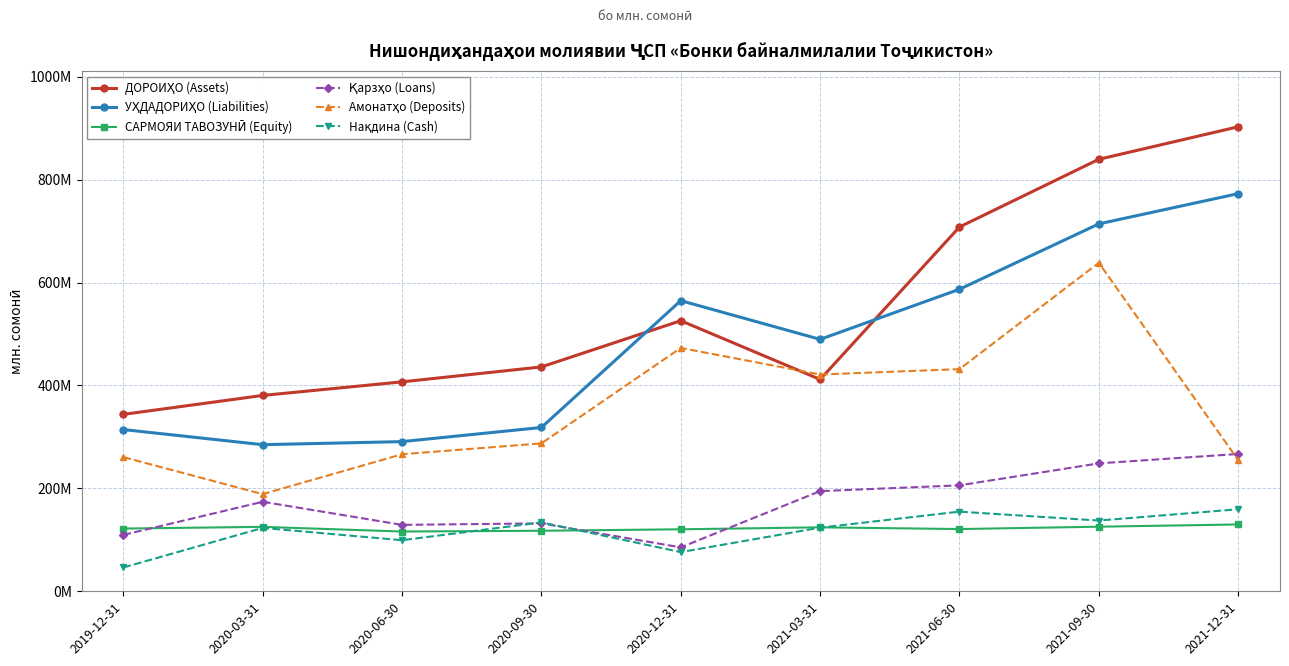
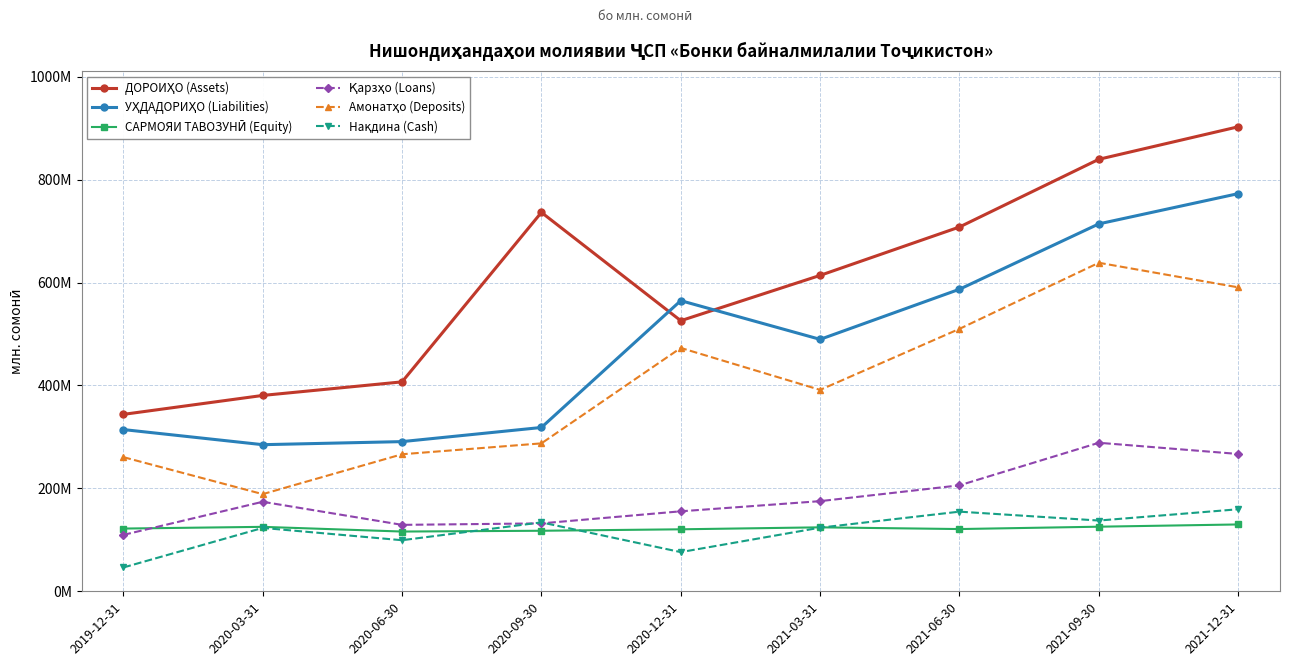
  {
    "ДОРОИҲО (Assets)": {
      "2019-12-31": 340000000,
      "2020-03-31": 380000000,
      "2020-06-30": 410000000,
-     "2020-09-30": 440000000,
+     "2020-09-30": 740000000,
      "2020-12-31": 530000000,
-     "2021-03-31": 410000000,
+     "2021-03-31": 610000000,
      "2021-06-30": 710000000,
      "2021-09-30": 840000000,
      "2021-12-31": 900000000
    },
    "УҲДАДОРИҲО (Liabilities)": {
      "2019-12-31": 310000000,
      "2020-03-31": 280000000,
      "2020-06-30": 290000000,
      "2020-09-30": 320000000,
      "2020-12-31": 560000000,
      "2021-03-31": 490000000,
      "2021-06-30": 590000000,
      "2021-09-30": 710000000,
      "2021-12-31": 770000000
    },
    "Қарзҳо (Loans)": {
      "2019-12-31": 110000000,
      "2020-03-31": 170000000,
      "2020-06-30": 130000000,
-     "2020-12-31": 90000000,
-     "2021-03-31": 190000000,
+     "2020-12-31": 160000000,
+     "2021-03-31": 180000000,
      "2021-06-30": 210000000,
-     "2021-09-30": 250000000,
+     "2021-09-30": 290000000,
      "2021-12-31": 270000000
    },
    "Амонатҳо (Deposits)": {
      "2019-12-31": 260000000,
      "2020-03-31": 190000000,
      "2020-06-30": 270000000,
      "2020-09-30": 290000000,
      "2020-12-31": 470000000,
-     "2021-03-31": 420000000,
-     "2021-06-30": 430000000,
+     "2021-03-31": 390000000,
+     "2021-06-30": 510000000,
      "2021-09-30": 640000000,
-     "2021-12-31": 250000000
+     "2021-12-31": 590000000
    }
  }
